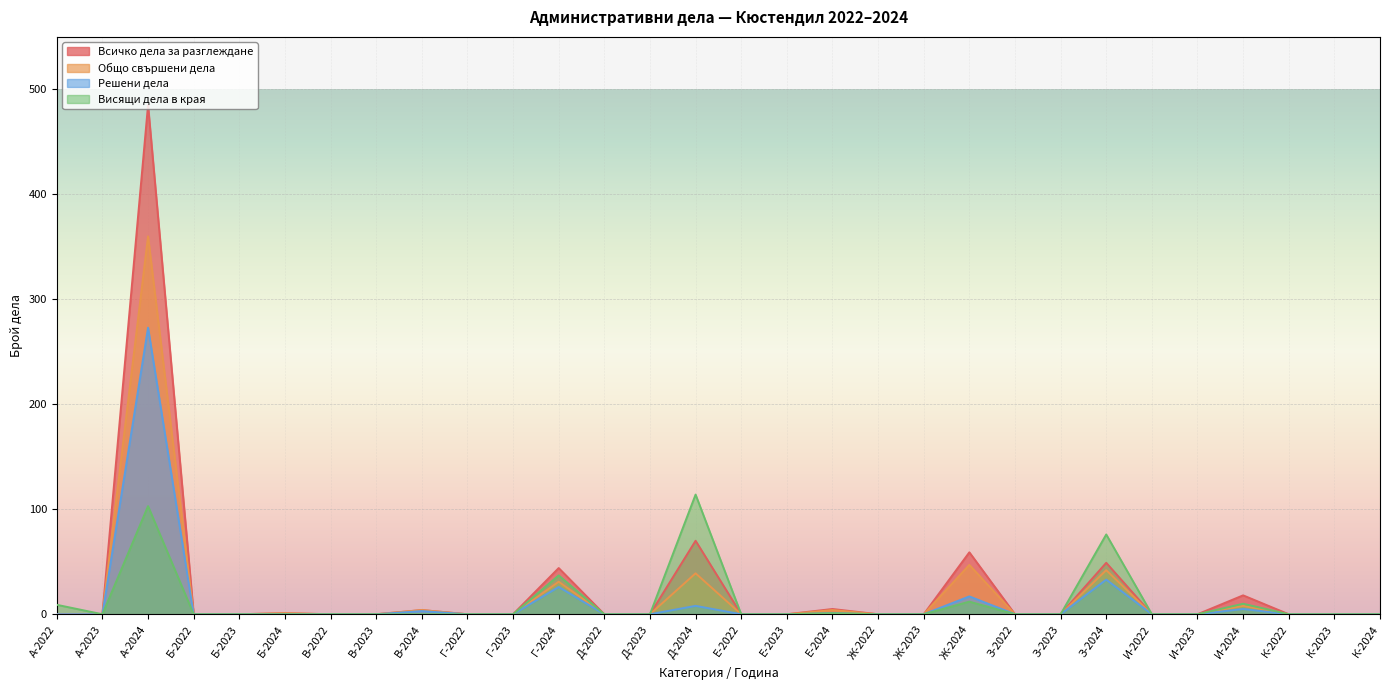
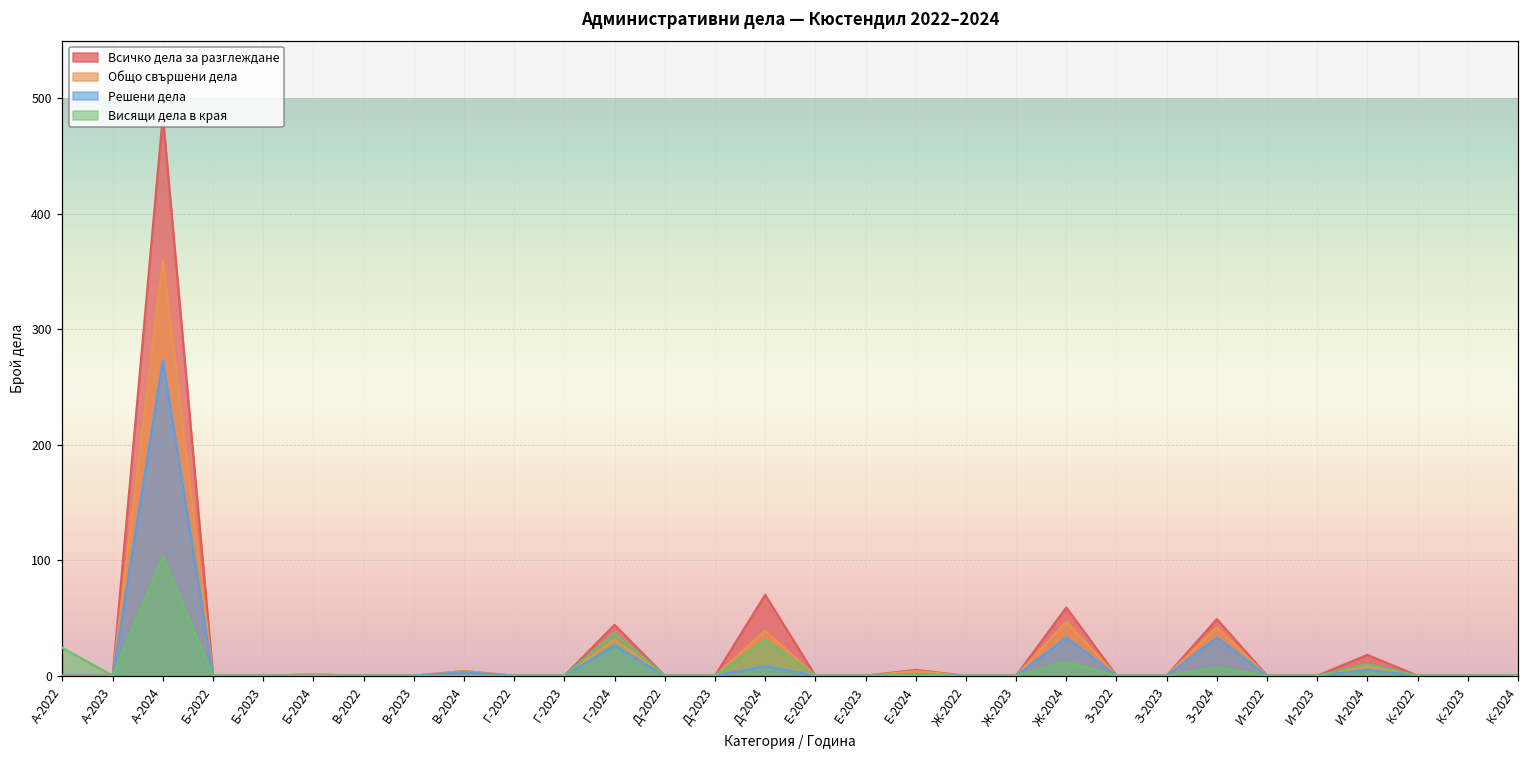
  {
    "Решени дела": {
      "А-2024": 273,
      "Г-2024": 26,
      "Д-2024": 8,
-     "Ж-2024": 17,
+     "Ж-2024": 33,
      "З-2024": 33,
      "И-2024": 5
    },
    "Висящи дела в края": {
-     "А-2022": 9,
+     "А-2022": 24,
      "А-2024": 103,
      "В-2024": 0,
      "Г-2024": 37,
-     "Д-2024": 114,
+     "Д-2024": 31,
      "Ж-2024": 12,
-     "З-2024": 76
+     "З-2024": 7
    }
  }
